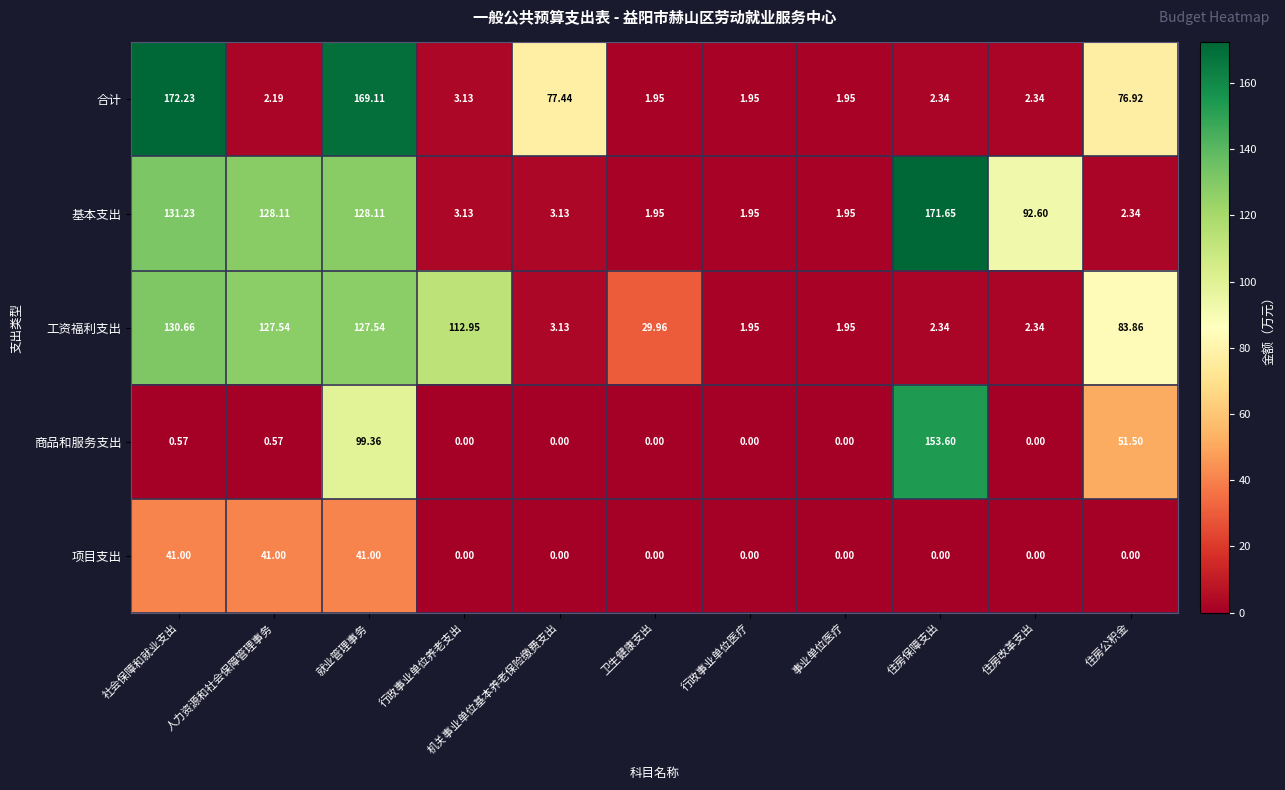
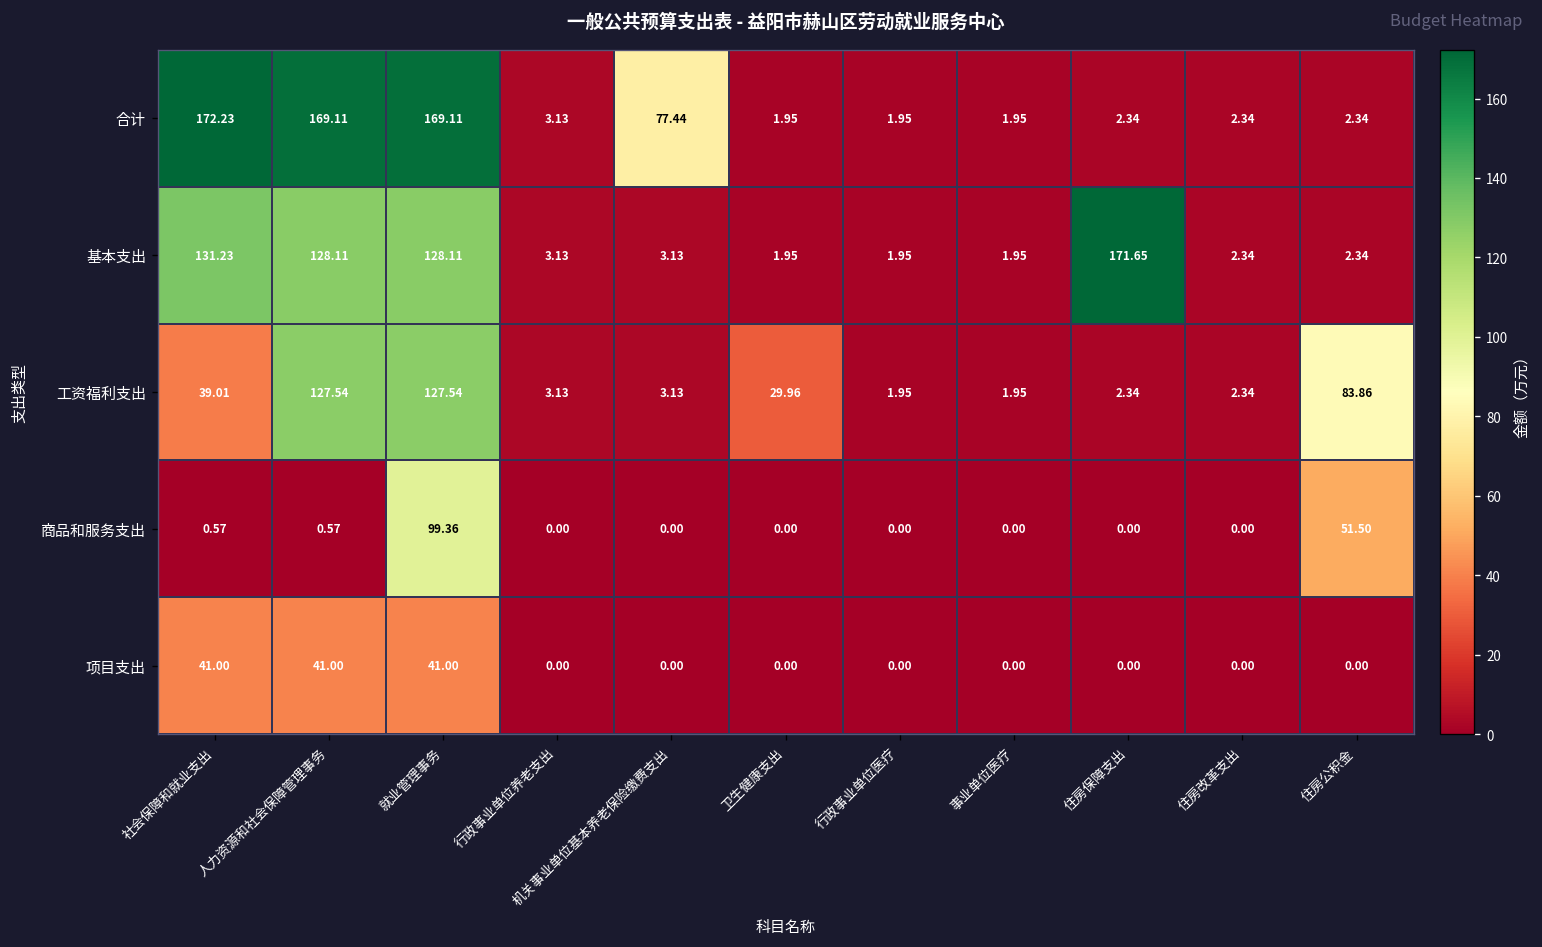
  {
    "合计": {
      "社会保障和就业支出": 172.23,
-     "人力资源和社会保障管理事务": 2.19,
+     "人力资源和社会保障管理事务": 169.11,
      "就业管理事务": 169.11,
      "行政事业单位养老支出": 3.13,
      "机关事业单位基本养老保险缴费支出": 77.44,
      "卫生健康支出": 1.95,
      "行政事业单位医疗": 1.95,
      "事业单位医疗": 1.95,
      "住房保障支出": 2.34,
      "住房改革支出": 2.34,
-     "住房公积金": 76.92
+     "住房公积金": 2.34
    },
    "基本支出": {
      "社会保障和就业支出": 131.23,
      "人力资源和社会保障管理事务": 128.11,
      "就业管理事务": 128.11,
      "行政事业单位养老支出": 3.13,
      "机关事业单位基本养老保险缴费支出": 3.13,
      "卫生健康支出": 1.95,
      "行政事业单位医疗": 1.95,
      "事业单位医疗": 1.95,
      "住房保障支出": 171.65,
-     "住房改革支出": 92.60,
+     "住房改革支出": 2.34,
      "住房公积金": 2.34
    },
    "工资福利支出": {
-     "社会保障和就业支出": 130.66,
+     "社会保障和就业支出": 39.01,
      "人力资源和社会保障管理事务": 127.54,
      "就业管理事务": 127.54,
-     "行政事业单位养老支出": 112.95,
+     "行政事业单位养老支出": 3.13,
      "机关事业单位基本养老保险缴费支出": 3.13,
      "卫生健康支出": 29.96,
      "行政事业单位医疗": 1.95,
      "事业单位医疗": 1.95,
      "住房保障支出": 2.34,
      "住房改革支出": 2.34,
      "住房公积金": 83.86
    },
    "商品和服务支出": {
      "社会保障和就业支出": 0.57,
      "人力资源和社会保障管理事务": 0.57,
      "就业管理事务": 99.36,
      "行政事业单位养老支出": 0.00,
      "机关事业单位基本养老保险缴费支出": 0.00,
      "卫生健康支出": 0.00,
      "行政事业单位医疗": 0.00,
      "事业单位医疗": 0.00,
-     "住房保障支出": 153.60,
+     "住房保障支出": 0.00,
      "住房改革支出": 0.00,
      "住房公积金": 51.50
    },
    "项目支出": {
      "社会保障和就业支出": 41.00,
      "人力资源和社会保障管理事务": 41.00,
      "就业管理事务": 41.00,
      "行政事业单位养老支出": 0.00,
      "机关事业单位基本养老保险缴费支出": 0.00,
      "卫生健康支出": 0.00,
      "行政事业单位医疗": 0.00,
      "事业单位医疗": 0.00,
      "住房保障支出": 0.00,
      "住房改革支出": 0.00,
      "住房公积金": 0.00
    }
  }
